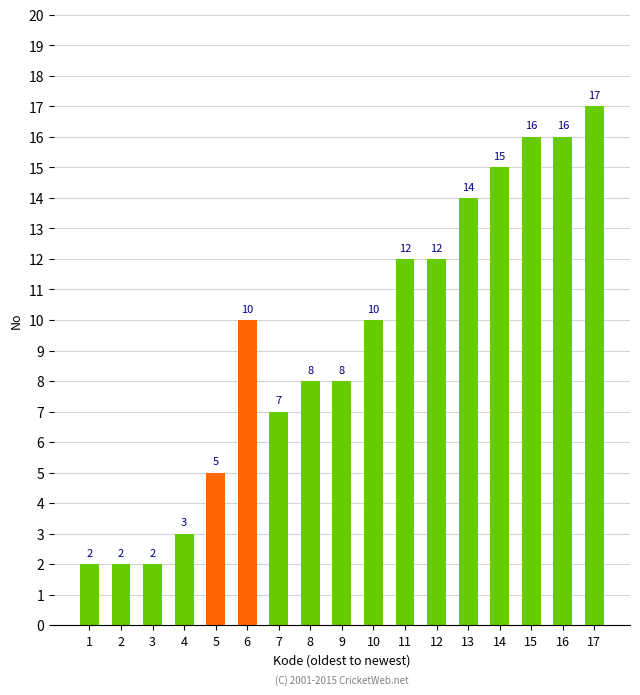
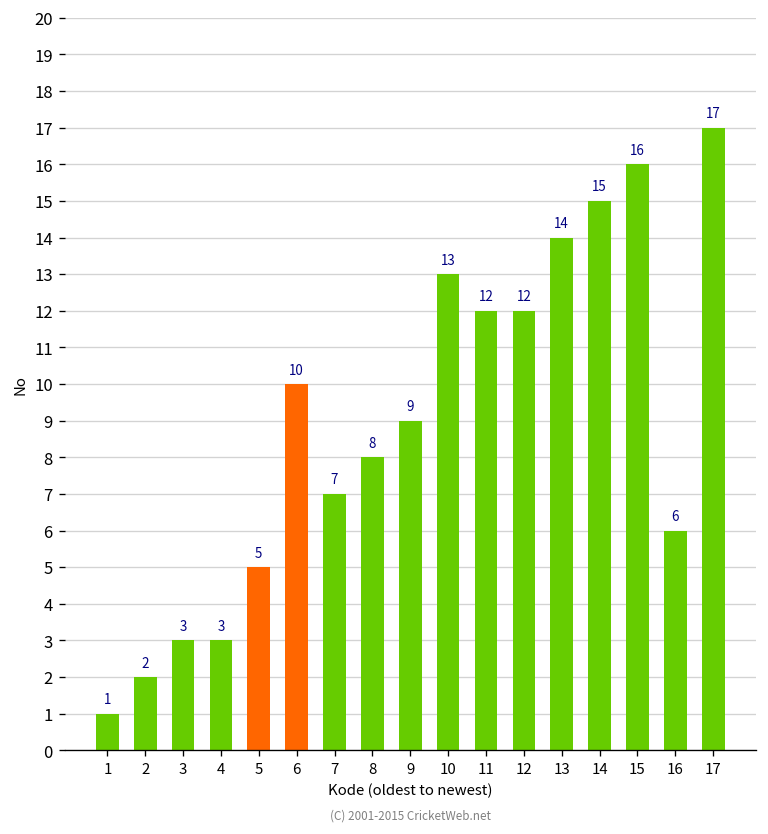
  {
-   "1": 2,
+   "1": 1,
    "2": 2,
-   "3": 2,
+   "3": 3,
    "4": 3,
    "5": 5,
    "6": 10,
    "7": 7,
    "8": 8,
-   "9": 8,
-   "10": 10,
+   "9": 9,
+   "10": 13,
    "11": 12,
    "12": 12,
    "13": 14,
    "14": 15,
    "15": 16,
-   "16": 16,
+   "16": 6,
    "17": 17
  }
